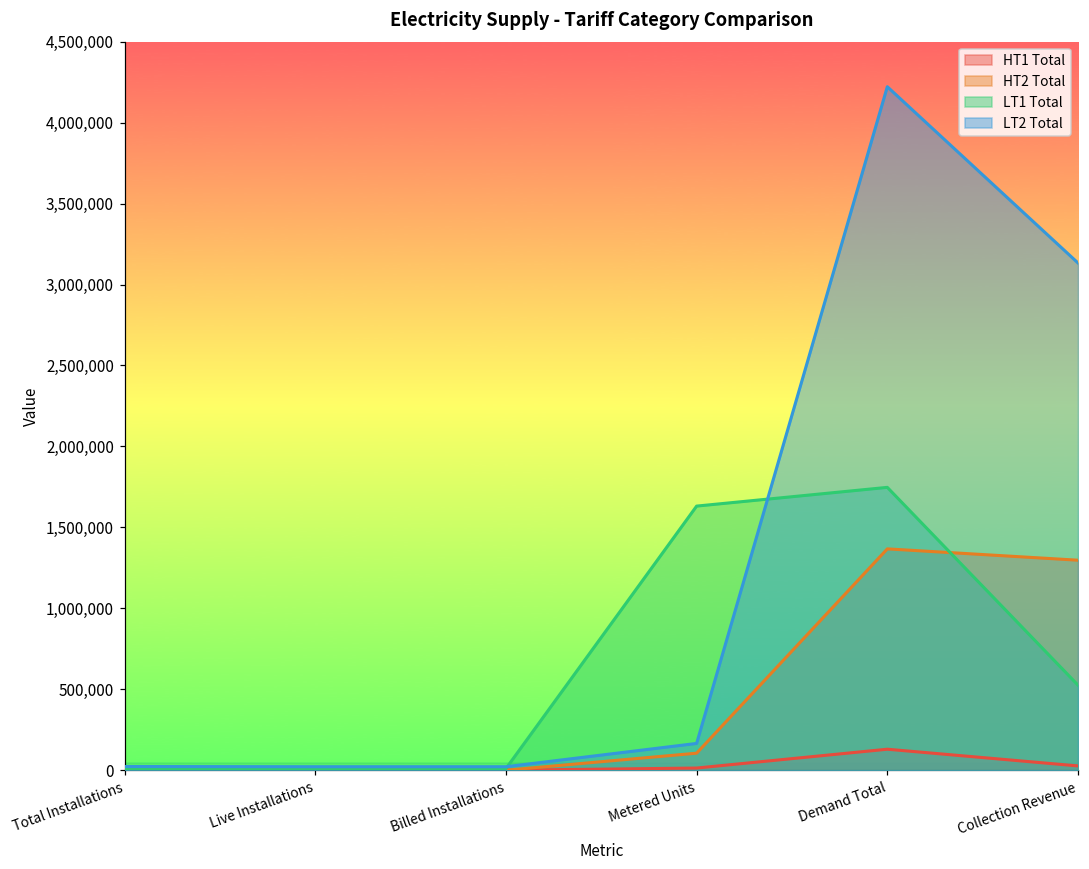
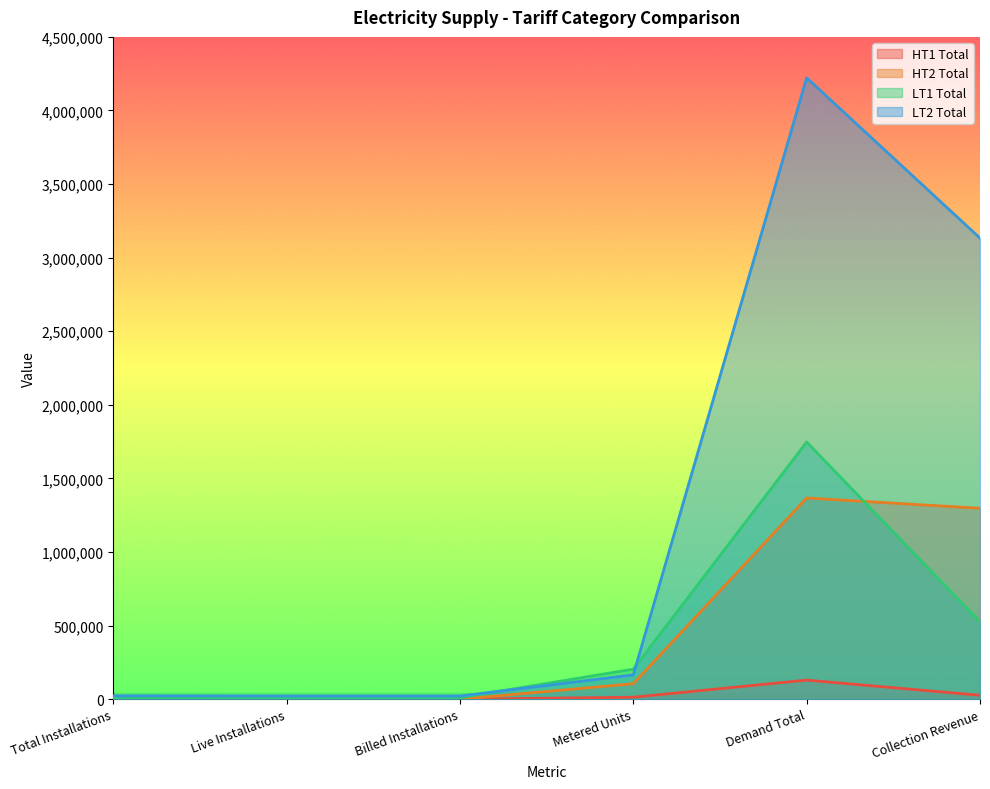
  {
    "LT1 Total": {
-     "Metered Units": "1,630,000",
+     "Metered Units": "200,000",
      "Demand Total": "1,750,000",
      "Collection Revenue": "530,000"
    },
    "LT2 Total": {
      "Metered Units": "170,000",
      "Demand Total": "4,220,000",
      "Collection Revenue": "3,130,000"
    }
  }
